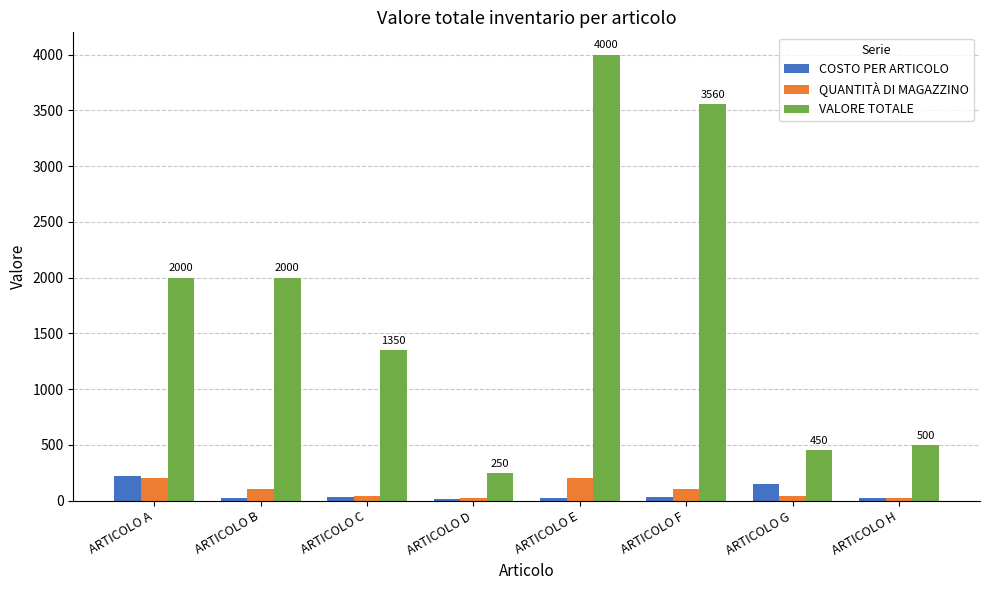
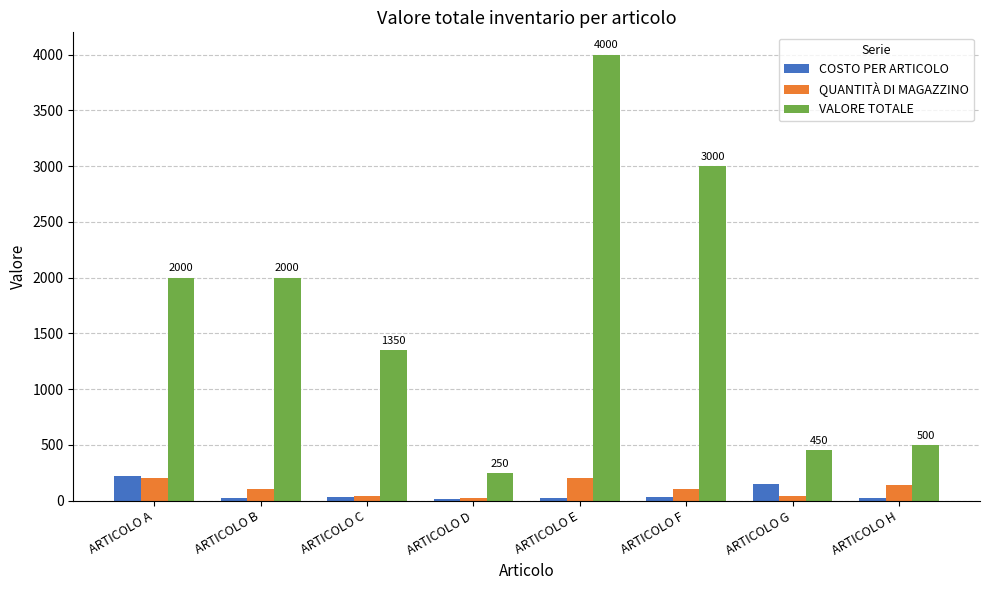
  {
    "COSTO PER ARTICOLO": {
      "ARTICOLO A": 230,
      "ARTICOLO C": 30,
      "ARTICOLO F": 30,
      "ARTICOLO G": 150
    },
    "QUANTITÀ DI MAGAZZINO": {
      "ARTICOLO A": 200,
      "ARTICOLO B": 100,
      "ARTICOLO C": 50,
      "ARTICOLO D": 30,
      "ARTICOLO E": 200,
      "ARTICOLO F": 100,
      "ARTICOLO G": 50,
-     "ARTICOLO H": 30
+     "ARTICOLO H": 140
    },
    "VALORE TOTALE": {
      "ARTICOLO A": 2000,
      "ARTICOLO B": 2000,
      "ARTICOLO C": 1350,
      "ARTICOLO D": 250,
      "ARTICOLO E": 4000,
-     "ARTICOLO F": 3560,
+     "ARTICOLO F": 3000,
      "ARTICOLO G": 450,
      "ARTICOLO H": 500
    }
  }
